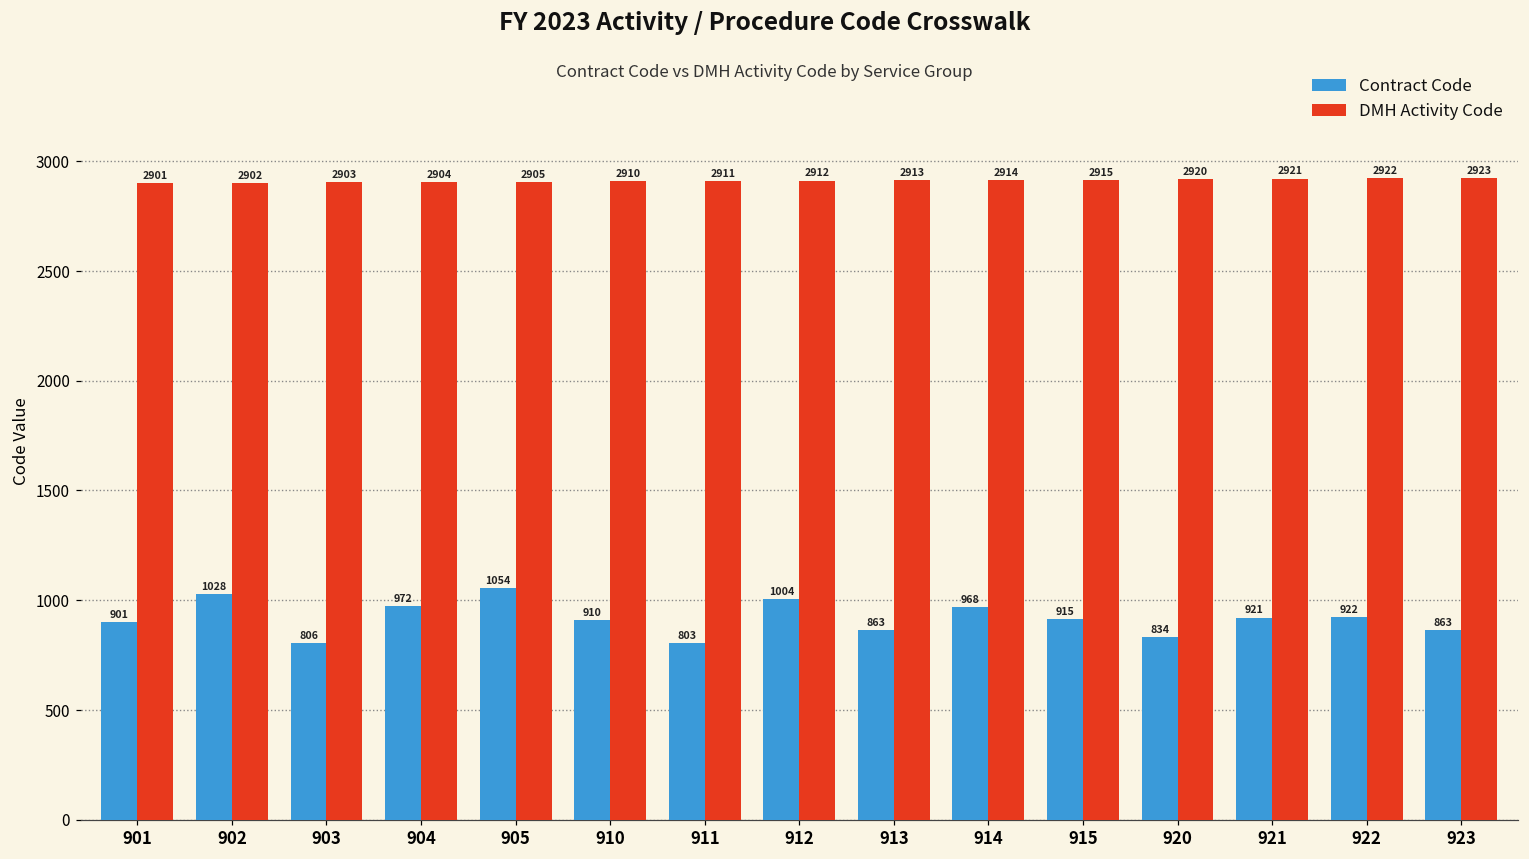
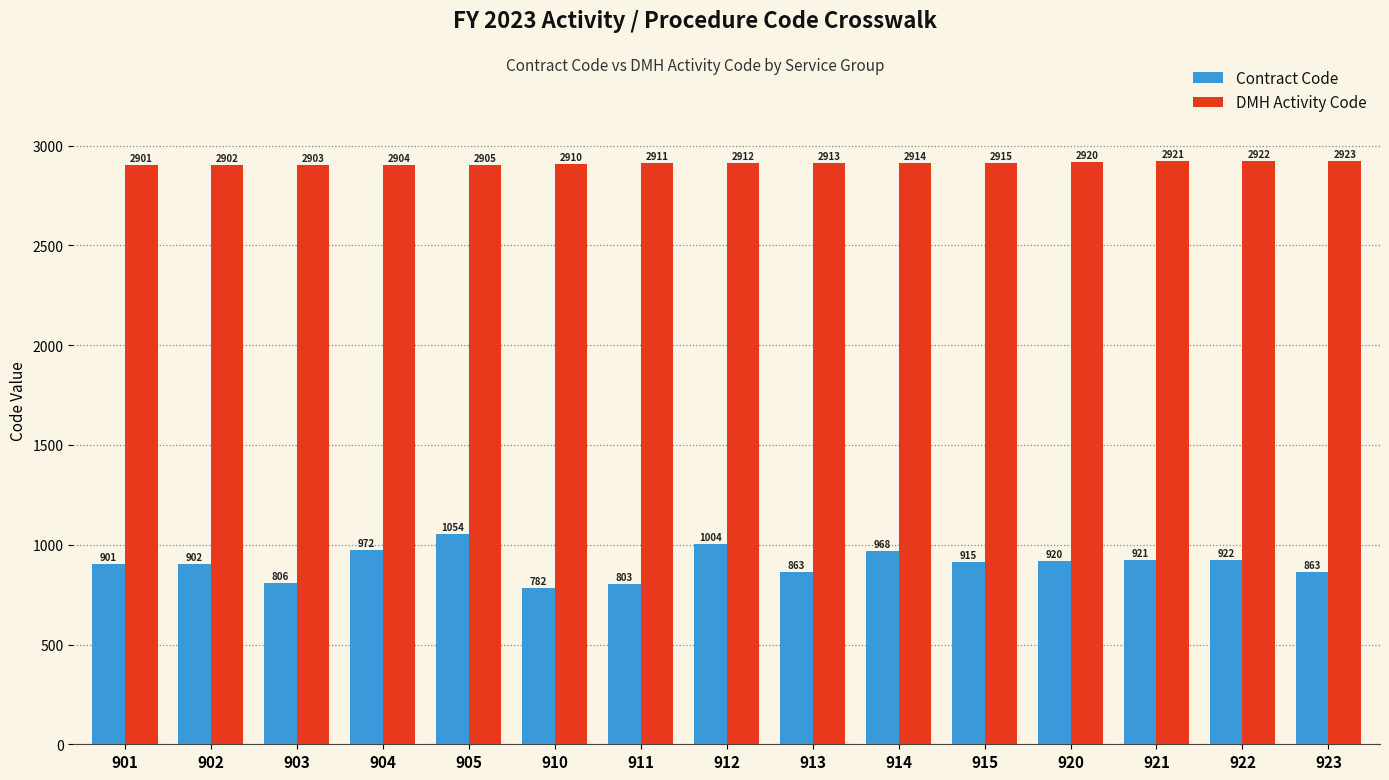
  {
    "Contract Code": {
      "901": 901,
-     "902": 1028,
+     "902": 902,
      "903": 806,
      "904": 972,
      "905": 1054,
-     "910": 910,
+     "910": 782,
      "911": 803,
      "912": 1004,
      "913": 863,
      "914": 968,
      "915": 915,
-     "920": 834,
+     "920": 920,
      "921": 921,
      "922": 922,
      "923": 863
    },
    "DMH Activity Code": {
      "901": 2901,
      "902": 2902,
      "903": 2903,
      "904": 2904,
      "905": 2905,
      "910": 2910,
      "911": 2911,
      "912": 2912,
      "913": 2913,
      "914": 2914,
      "915": 2915,
      "920": 2920,
      "921": 2921,
      "922": 2922,
      "923": 2923
    }
  }
